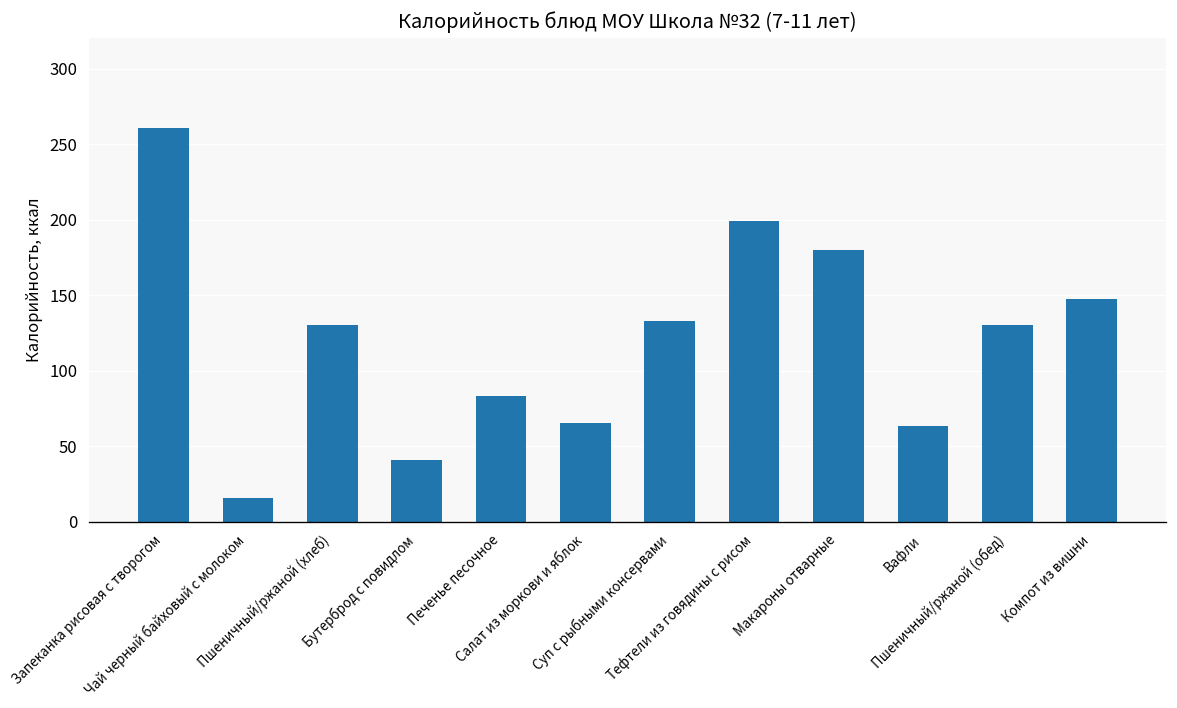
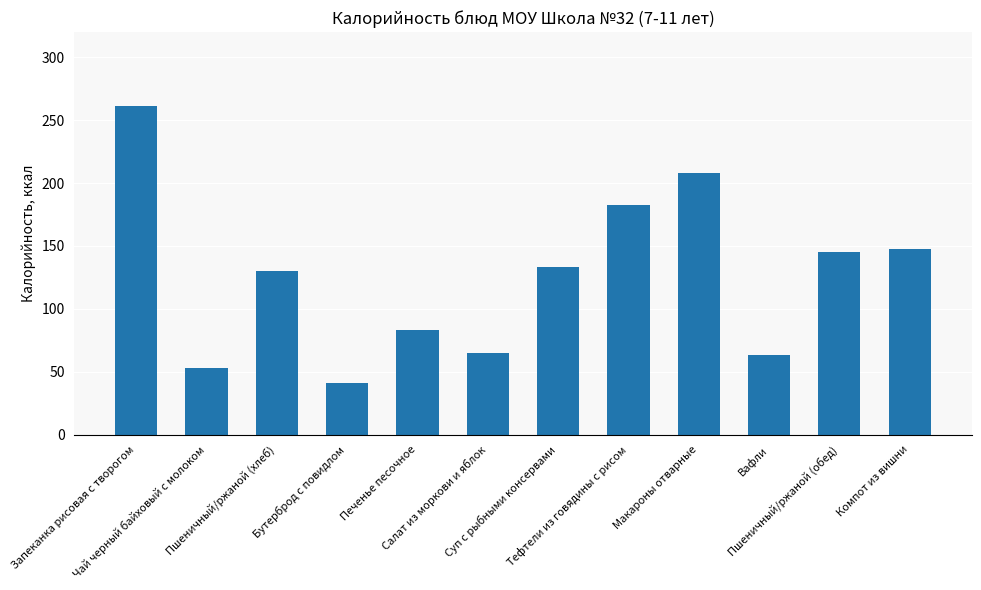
  {
    "Запеканка рисовая с творогом": 261,
-   "Чай черный байховый с молоком": 16,
+   "Чай черный байховый с молоком": 53,
    "Пшеничный/ржаной (хлеб)": 130,
    "Бутерброд с повидлом": 41,
    "Печенье песочное": 83,
    "Салат из моркови и яблок": 65,
    "Суп с рыбными консервами": 133,
-   "Тефтели из говядины с рисом": 199,
-   "Макароны отварные": 180,
+   "Тефтели из говядины с рисом": 183,
+   "Макароны отварные": 208,
    "Вафли": 63,
-   "Пшеничный/ржаной (обед)": 130,
+   "Пшеничный/ржаной (обед)": 145,
    "Компот из вишни": 148
  }
